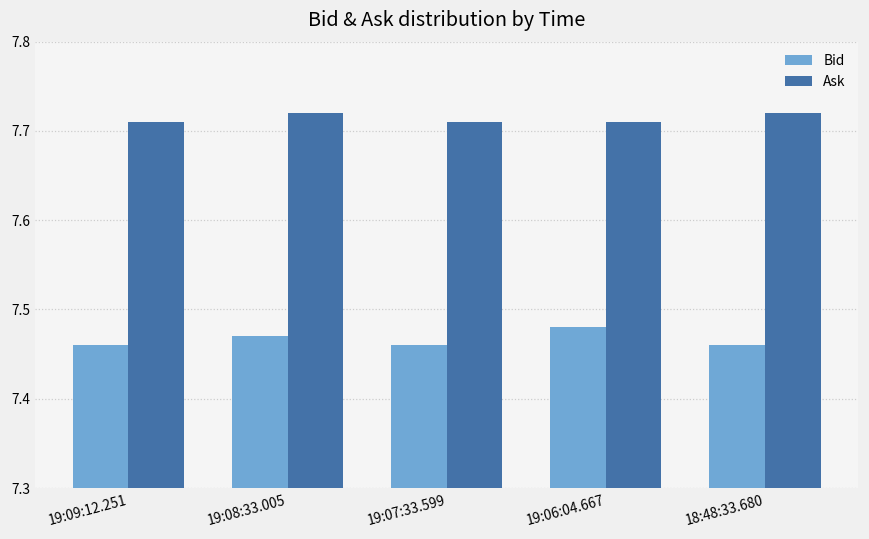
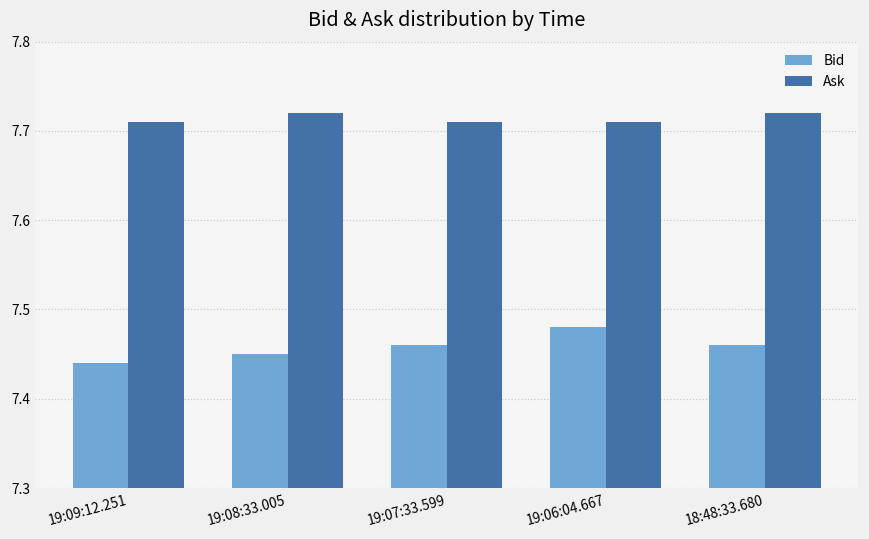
  {
    "Bid": {
-     "19:09:12.251": 7.46,
-     "19:08:33.005": 7.47,
+     "19:09:12.251": 7.44,
+     "19:08:33.005": 7.45,
      "19:07:33.599": 7.46,
      "19:06:04.667": 7.48,
      "18:48:33.680": 7.46
    },
    "Ask": {
      "19:09:12.251": 7.71,
      "19:08:33.005": 7.72,
      "19:07:33.599": 7.71,
      "19:06:04.667": 7.71,
      "18:48:33.680": 7.72
    }
  }
